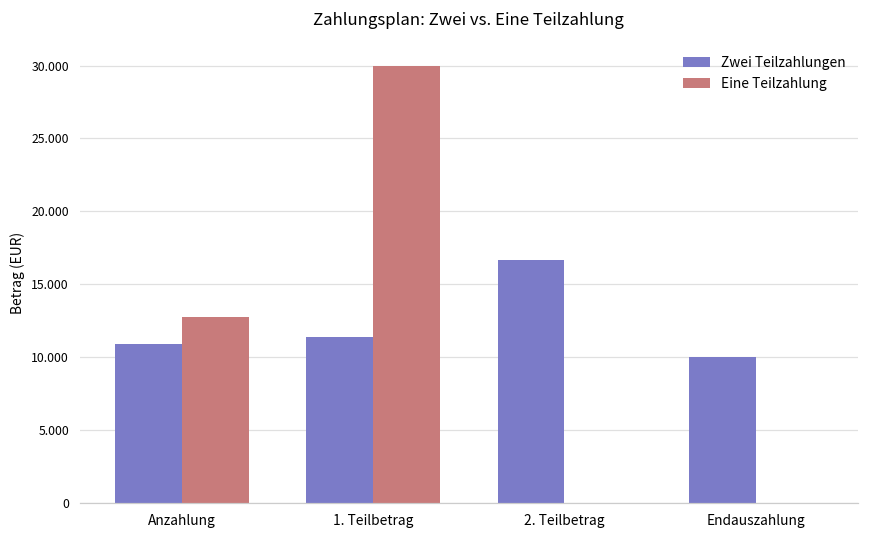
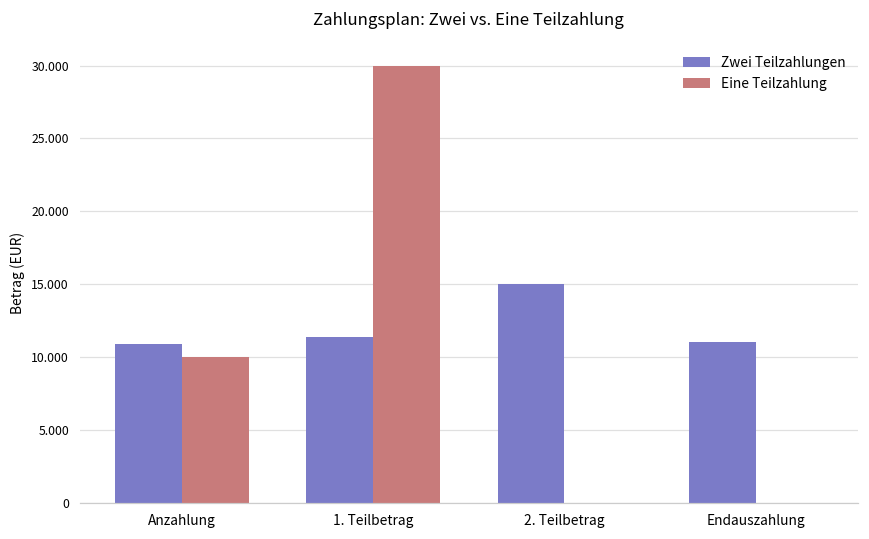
  {
    "Zwei Teilzahlungen": {
      "Anzahlung": 10.9,
      "1. Teilbetrag": 11.4,
-     "2. Teilbetrag": 16.6,
-     "Endauszahlung": 10.0
+     "2. Teilbetrag": 15.0,
+     "Endauszahlung": 11.0
    },
    "Eine Teilzahlung": {
-     "Anzahlung": 12.8,
+     "Anzahlung": 10.0,
      "1. Teilbetrag": 30.0,
      "2. Teilbetrag": 0.0,
      "Endauszahlung": 0.0
    }
  }
